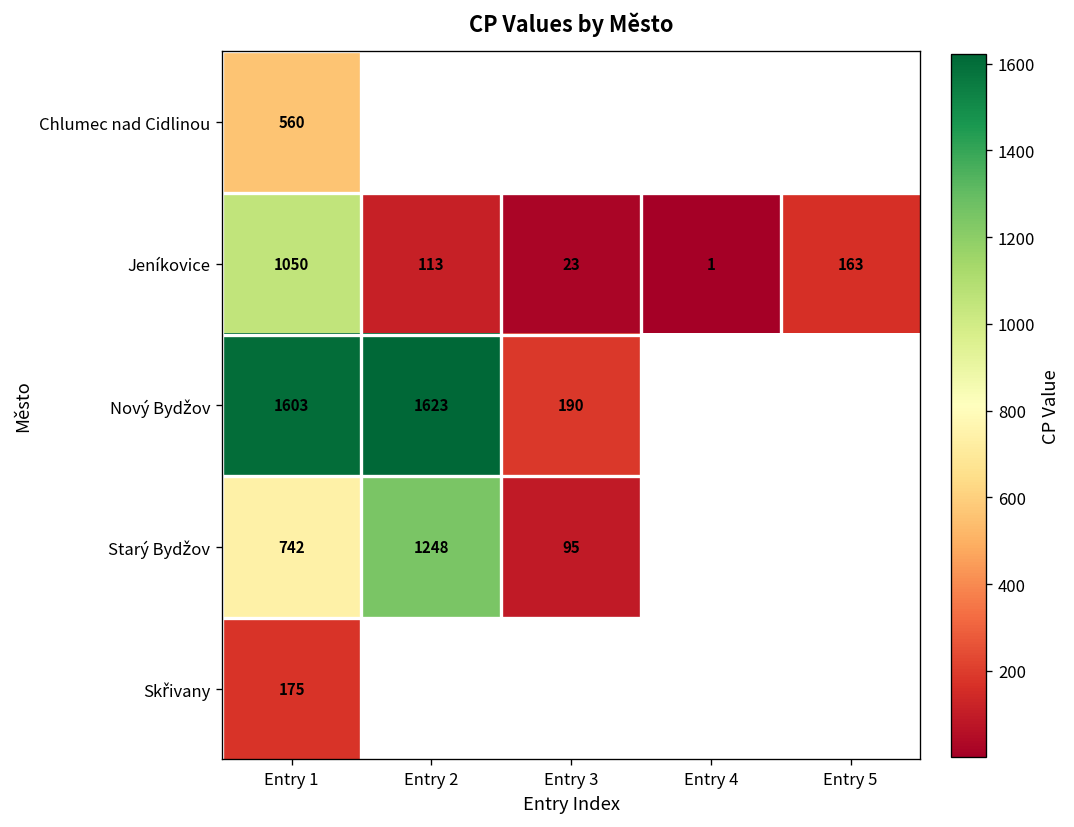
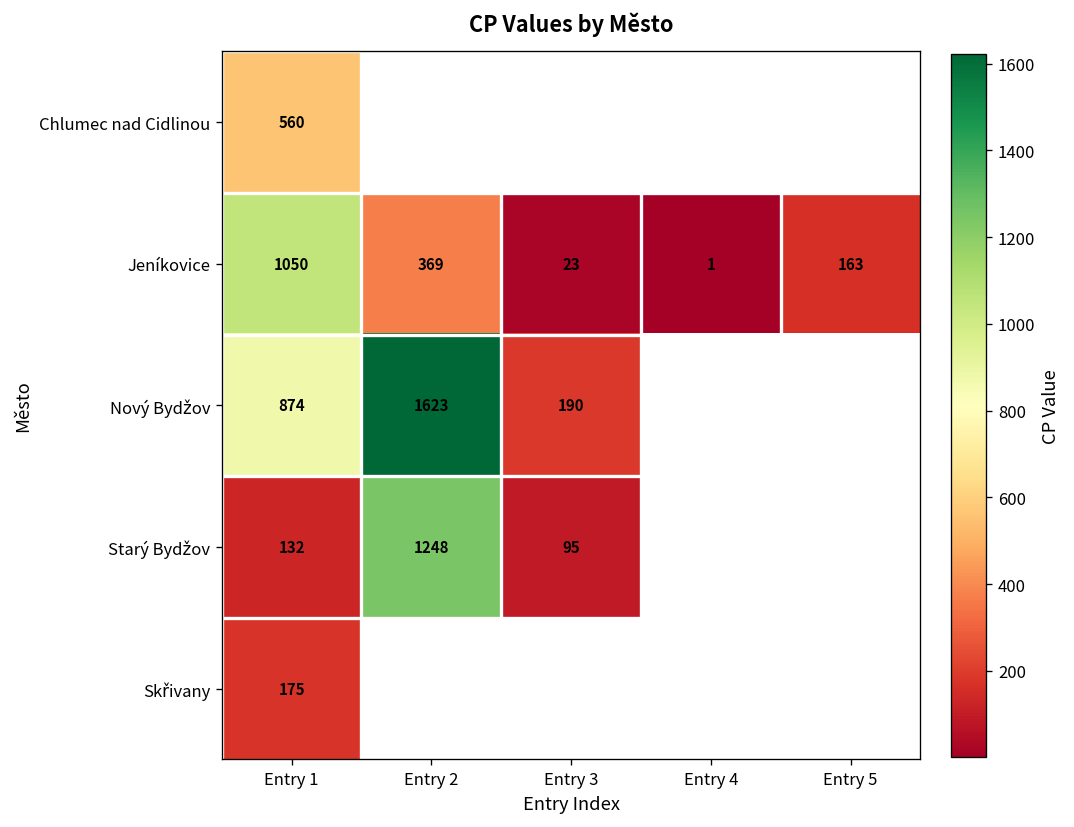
  {
    "Chlumec nad Cidlinou": {
      "Entry 1": 560
    },
    "Jeníkovice": {
      "Entry 1": 1050,
-     "Entry 2": 113,
+     "Entry 2": 369,
      "Entry 3": 23,
      "Entry 4": 1,
      "Entry 5": 163
    },
    "Nový Bydžov": {
-     "Entry 1": 1603,
+     "Entry 1": 874,
      "Entry 2": 1623,
      "Entry 3": 190
    },
    "Starý Bydžov": {
-     "Entry 1": 742,
+     "Entry 1": 132,
      "Entry 2": 1248,
      "Entry 3": 95
    },
    "Skřivany": {
      "Entry 1": 175
    }
  }
